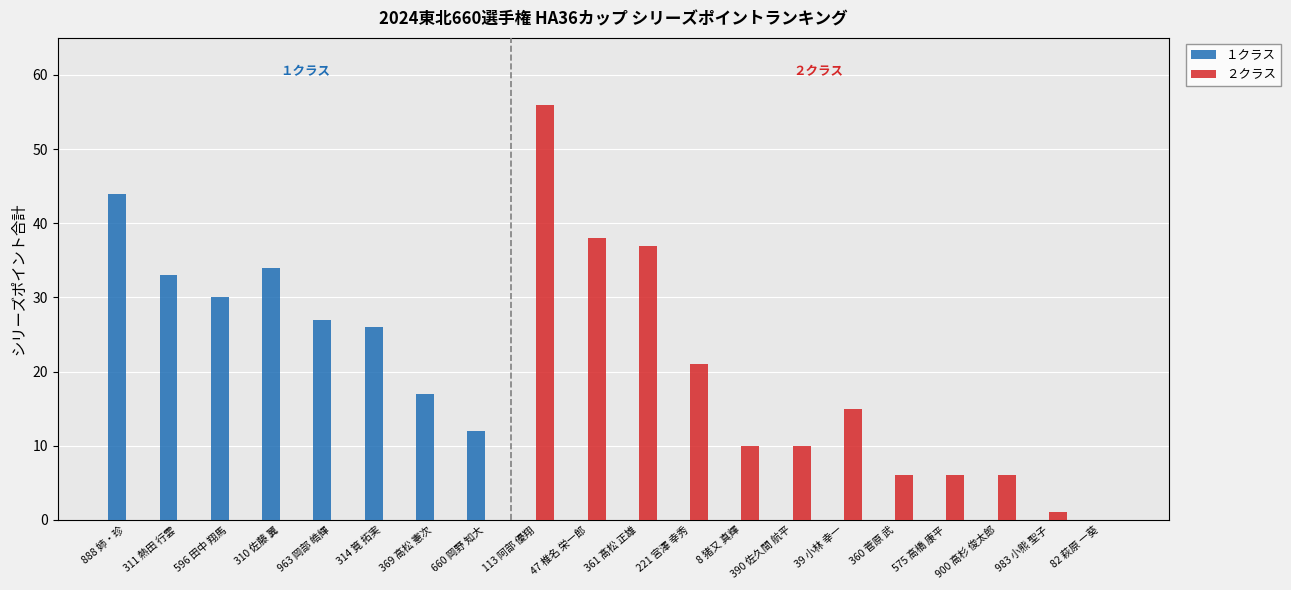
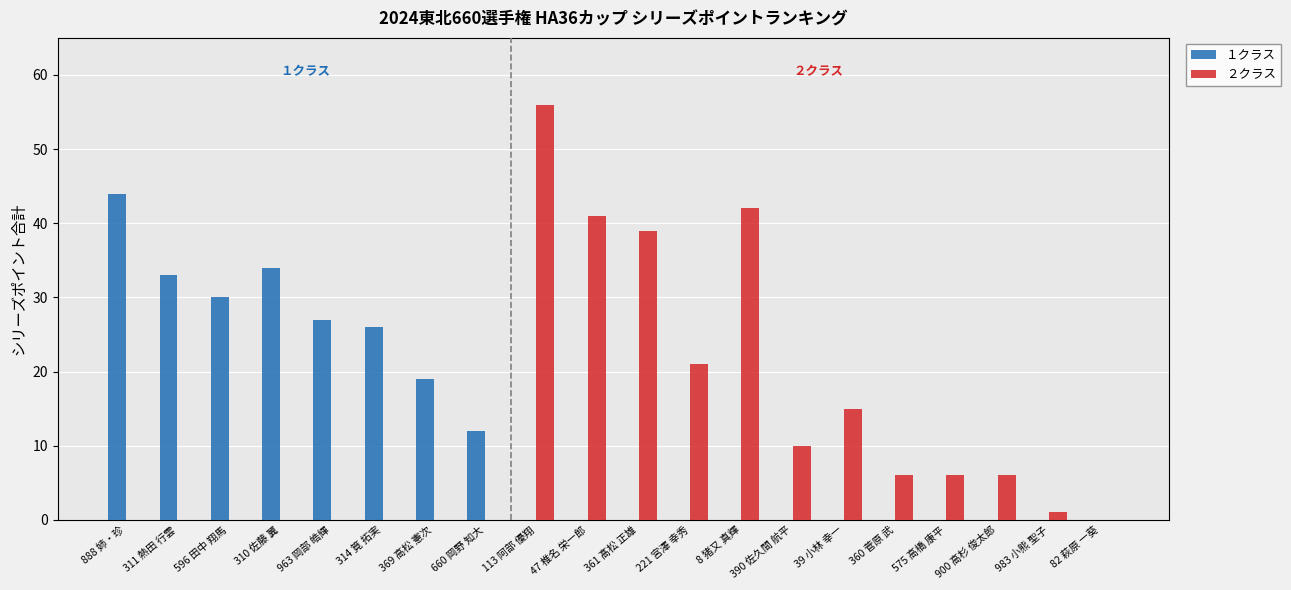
  {
    "１クラス": {
      "888 姉・珍": 44,
      "311 熱田 行雲": 33,
      "596 田中 翔馬": 30,
      "310 佐藤 翼": 34,
      "963 岡部 皓輝": 27,
      "314 筧 拓実": 26,
-     "369 高松 憲次": 17,
+     "369 高松 憲次": 19,
      "660 岡野 知大": 12,
      "113 阿部 優翔": 0,
      "47 椎名 栄一郎": 0,
      "361 髙松 正雄": 0,
      "221 宮澤 幸秀": 0,
      "8 猪又 真輝": 0,
      "390 佐久間 航平": 0,
      "39 小林 幸一": 0,
      "360 菅原 武": 0,
      "575 高橋 康平": 0,
      "900 高杉 俊太郎": 0,
      "983 小熊 聖子": 0,
      "82 萩原 一葵": 0
    },
    "２クラス": {
      "888 姉・珍": 0,
      "311 熱田 行雲": 0,
      "596 田中 翔馬": 0,
      "310 佐藤 翼": 0,
      "963 岡部 皓輝": 0,
      "314 筧 拓実": 0,
      "369 高松 憲次": 0,
      "660 岡野 知大": 0,
      "113 阿部 優翔": 56,
-     "47 椎名 栄一郎": 38,
-     "361 髙松 正雄": 37,
+     "47 椎名 栄一郎": 41,
+     "361 髙松 正雄": 39,
      "221 宮澤 幸秀": 21,
-     "8 猪又 真輝": 10,
+     "8 猪又 真輝": 42,
      "390 佐久間 航平": 10,
      "39 小林 幸一": 15,
      "360 菅原 武": 6,
      "575 高橋 康平": 6,
      "900 高杉 俊太郎": 6,
      "983 小熊 聖子": 1,
      "82 萩原 一葵": 0
    }
  }
